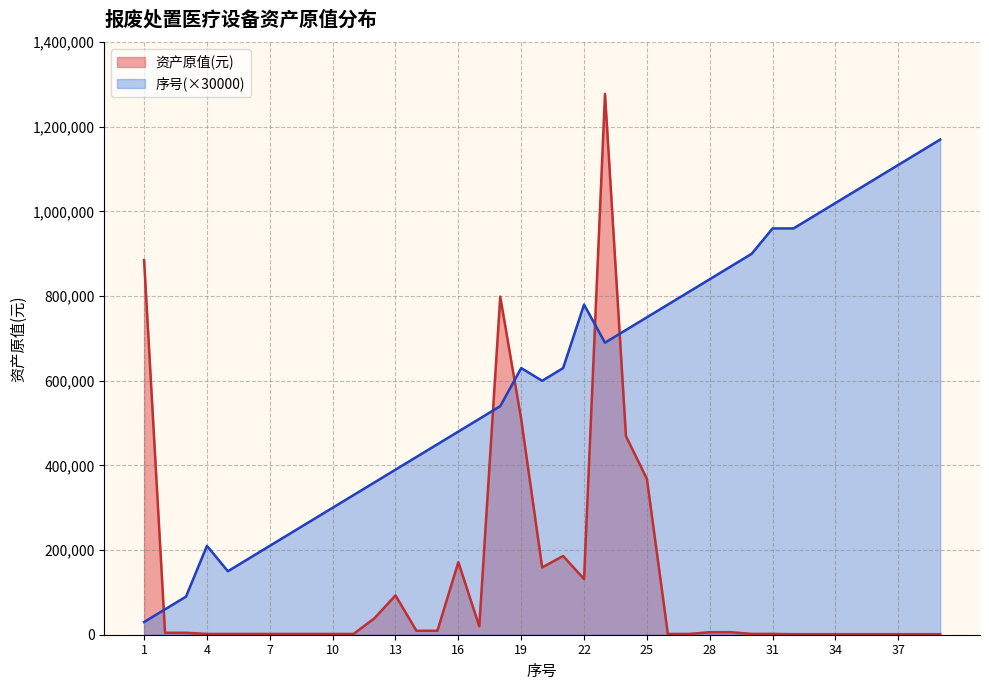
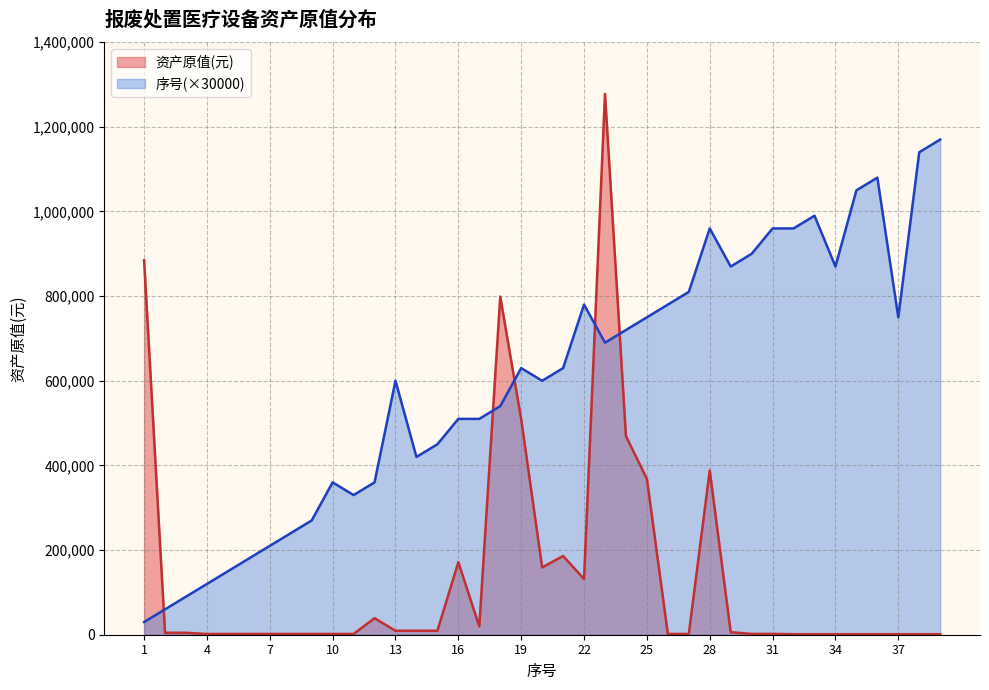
  {
    "资产原值(元)": {
      "1": "880,000",
      "4": "0",
      "7": "0",
      "10": "0",
-     "13": "90,000",
+     "13": "10,000",
      "16": "170,000",
      "19": "510,000",
      "22": "130,000",
      "25": "370,000",
-     "28": "10,000",
+     "28": "390,000",
      "31": "0",
      "34": "0",
      "37": "0"
    },
    "序号(×30000)": {
      "1": "30,000",
-     "4": "210,000",
+     "4": "120,000",
      "7": "210,000",
-     "10": "300,000",
-     "13": "390,000",
-     "16": "480,000",
+     "10": "360,000",
+     "13": "600,000",
+     "16": "510,000",
      "19": "630,000",
      "22": "780,000",
      "25": "750,000",
-     "28": "840,000",
+     "28": "960,000",
      "31": "960,000",
-     "34": "1,020,000",
-     "37": "1,110,000"
+     "34": "870,000",
+     "37": "750,000"
    }
  }
